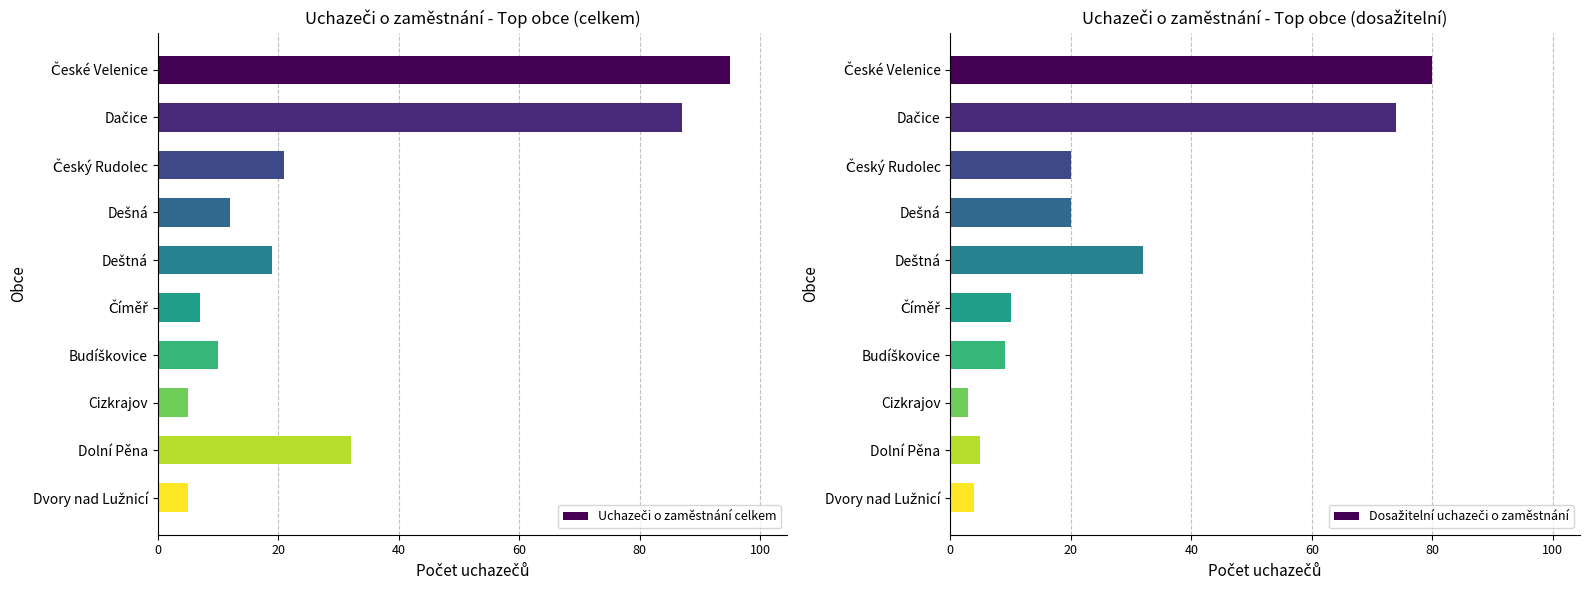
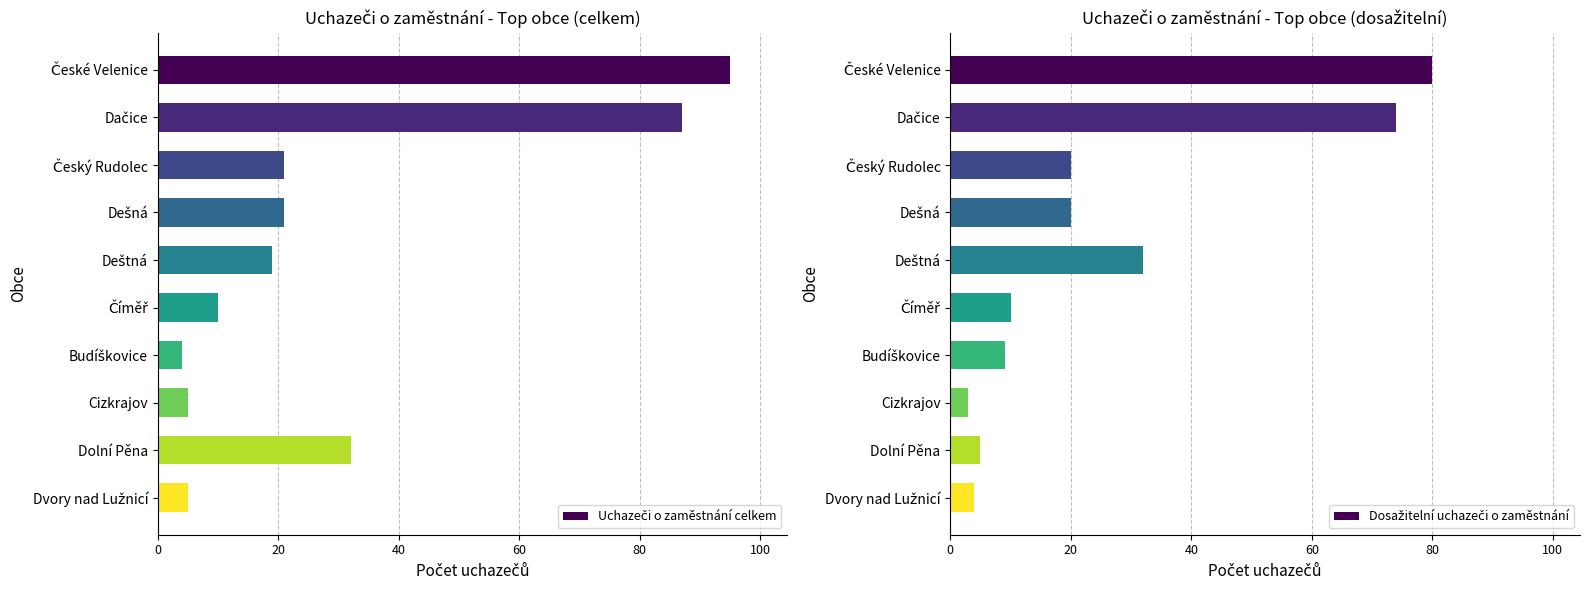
  {
    "Uchazeči o zaměstnání - Top obce (celkem)": {
      "České Velenice": 95,
      "Dačice": 87,
      "Český Rudolec": 21,
-     "Dešná": 12,
+     "Dešná": 21,
      "Deštná": 19,
-     "Číměř": 7,
-     "Budíškovice": 10,
+     "Číměř": 10,
+     "Budíškovice": 4,
      "Cizkrajov": 5,
      "Dolní Pěna": 32,
      "Dvory nad Lužnicí": 5
    },
    "Uchazeči o zaměstnání - Top obce (dosažitelní)": {
      "České Velenice": 80,
      "Dačice": 74,
      "Český Rudolec": 20,
      "Dešná": 20,
      "Deštná": 32,
      "Číměř": 10,
      "Budíškovice": 9,
      "Cizkrajov": 3,
      "Dolní Pěna": 5,
      "Dvory nad Lužnicí": 4
    }
  }
